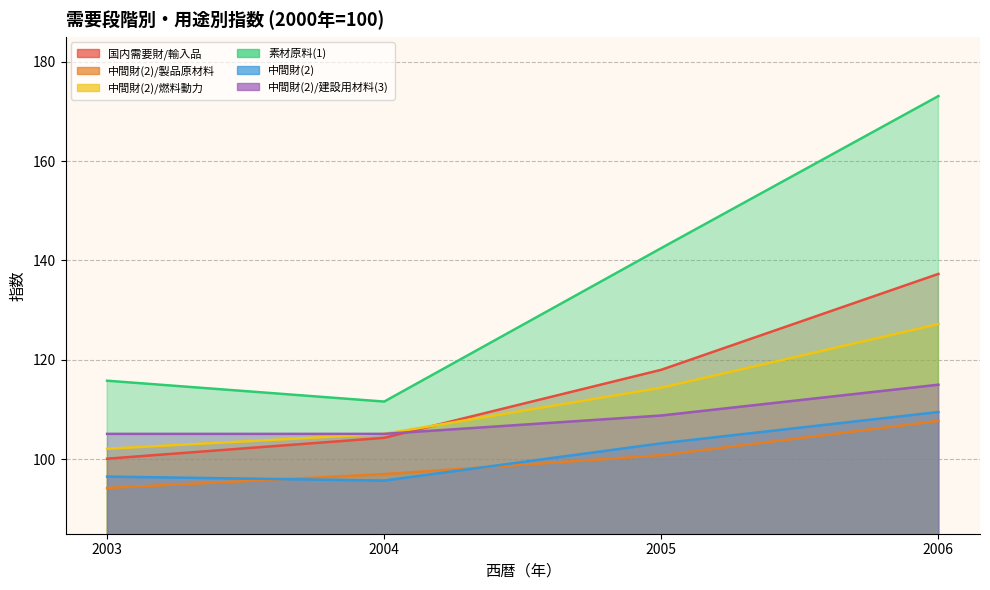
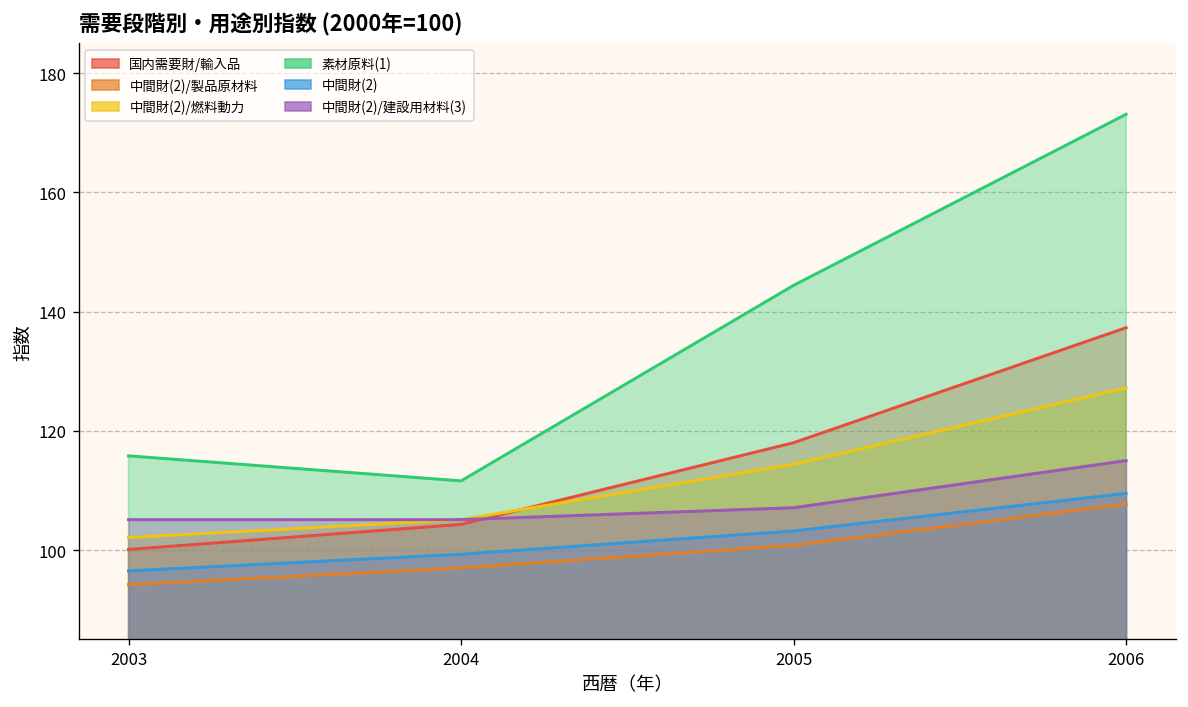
  {
    "素材原料(1)": {
      "2003": 116,
      "2004": 112,
-     "2005": 143,
+     "2005": 144,
      "2006": 173
    },
    "中間財(2)": {
      "2003": 97,
-     "2004": 96,
+     "2004": 99,
      "2005": 103,
      "2006": 110
    },
    "中間財(2)/建設用材料(3)": {
      "2003": 105,
-     "2005": 109,
+     "2005": 107,
      "2006": 115
    }
  }
